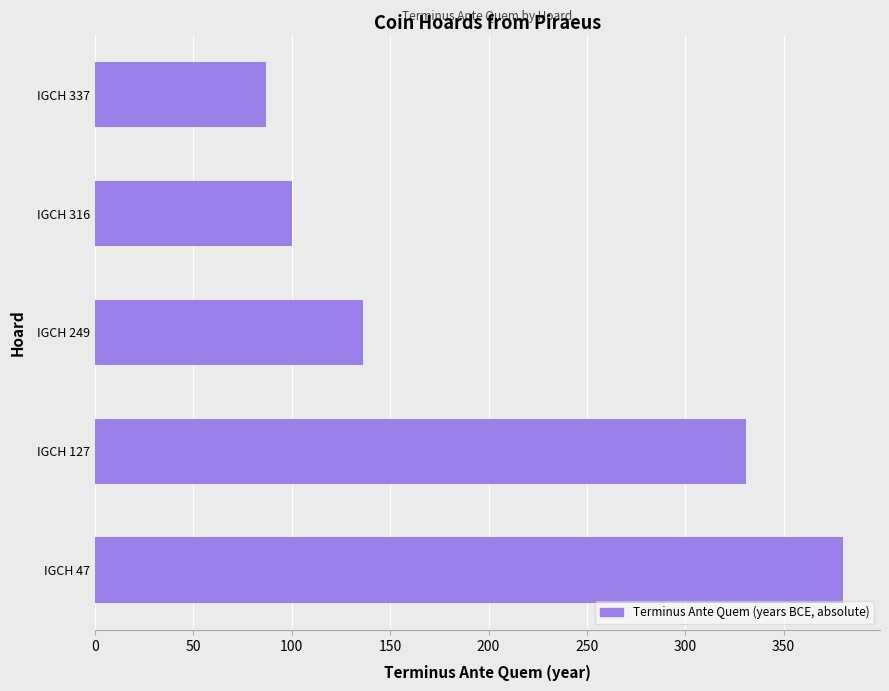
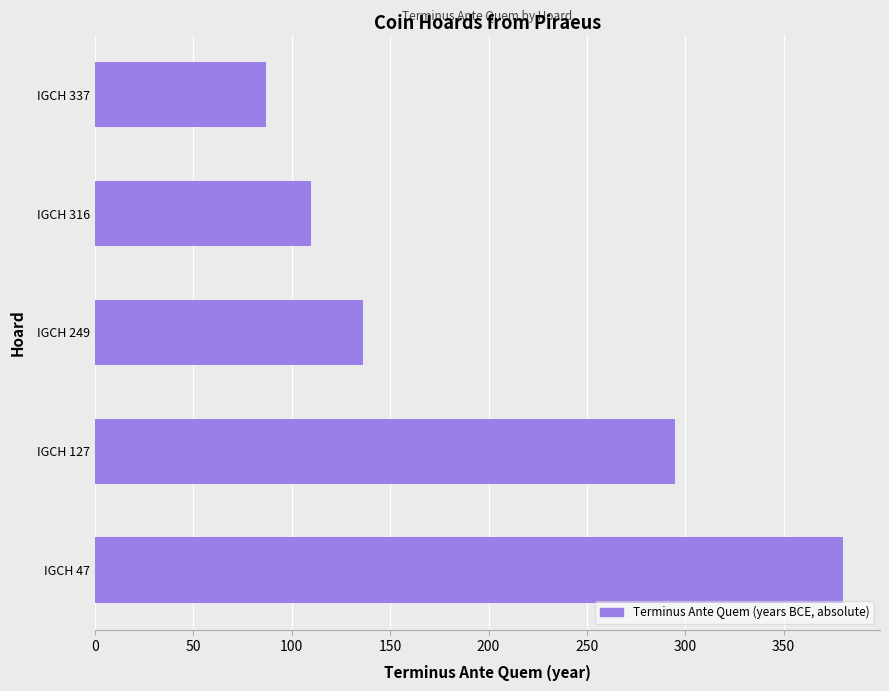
  {
    "IGCH 337": 87,
-   "IGCH 316": 100,
+   "IGCH 316": 110,
    "IGCH 249": 136,
-   "IGCH 127": 331,
+   "IGCH 127": 295,
    "IGCH 47": 380
  }
